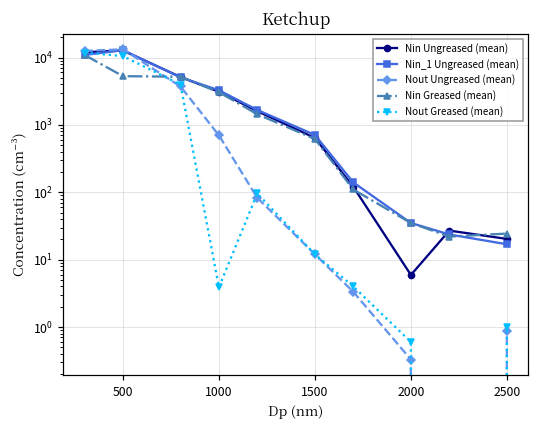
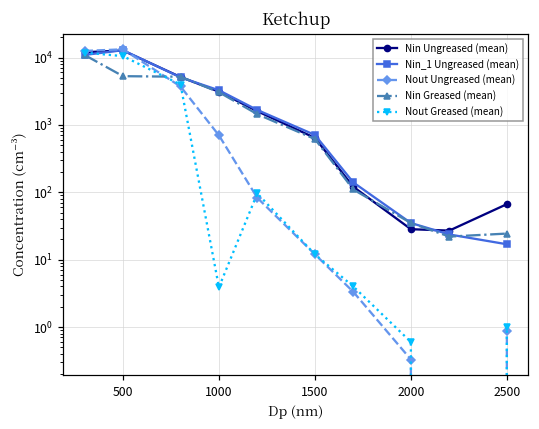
  {
    "Nin Ungreased (mean)": {
-     "2000": 6,
-     "2500": 20
+     "2000": 30,
+     "2500": 70
    },
    "Nout Greased (mean)": {
      "500": 10000,
      "1000": 4,
      "2000": 0.6,
      "2500": 1
    }
  }
